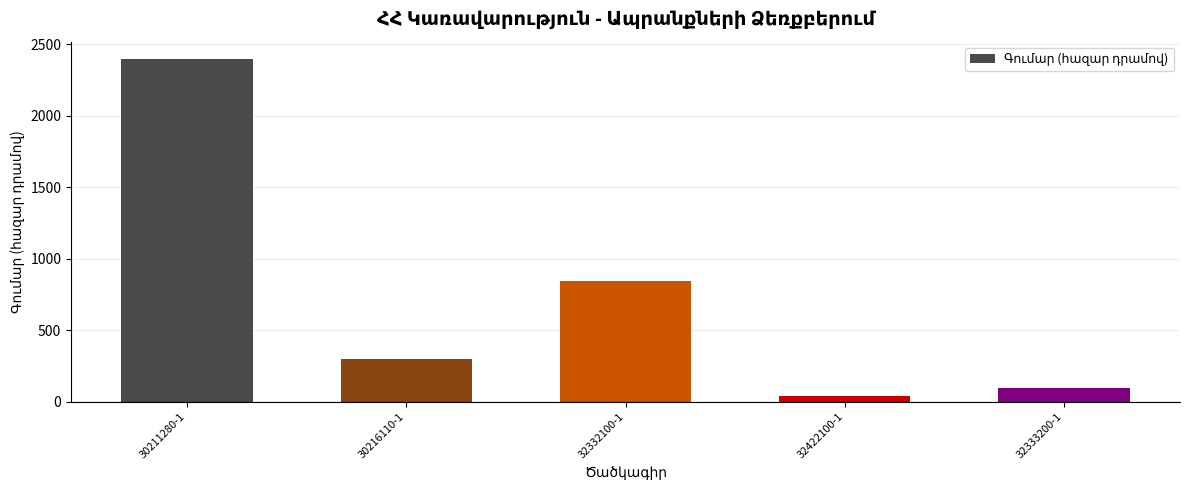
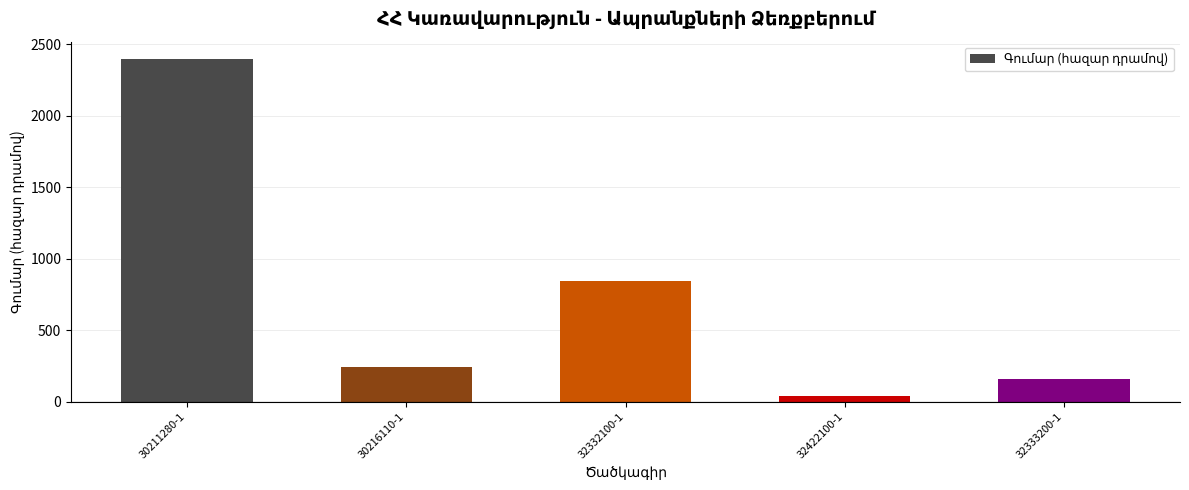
  {
    "30211280-1": 2400,
-   "30216110-1": 300,
+   "30216110-1": 240,
    "32332100-1": 850,
    "32422100-1": 40,
-   "32333200-1": 100
+   "32333200-1": 160
  }
